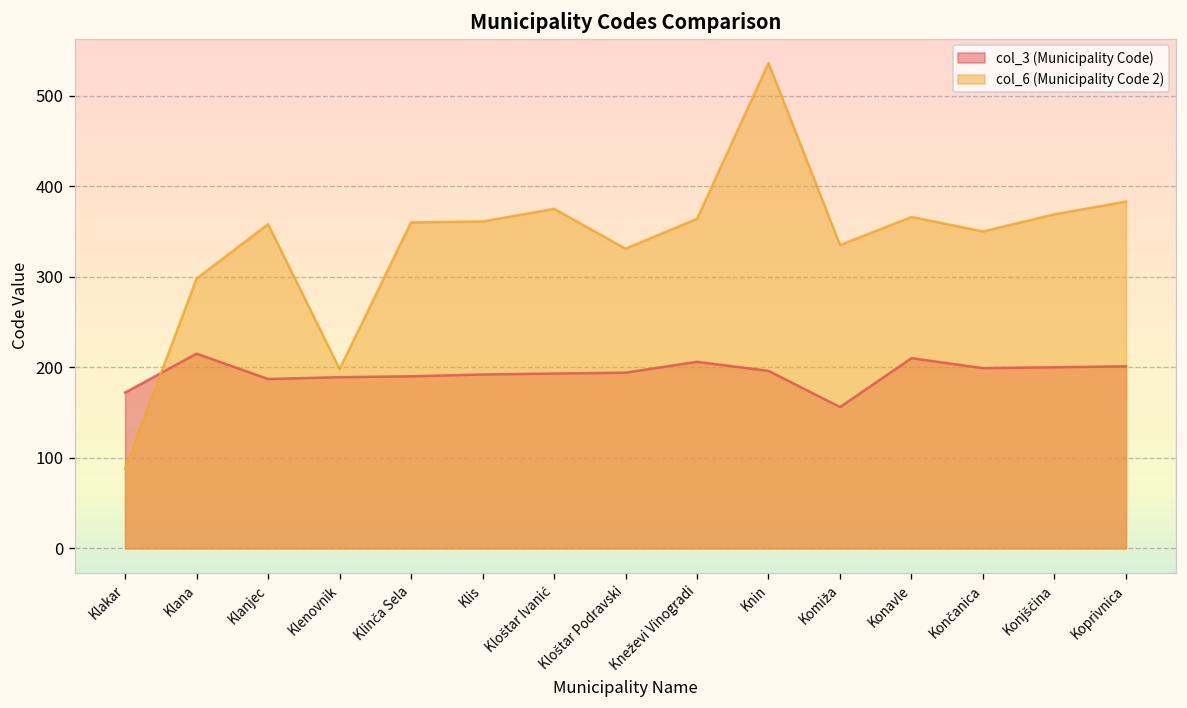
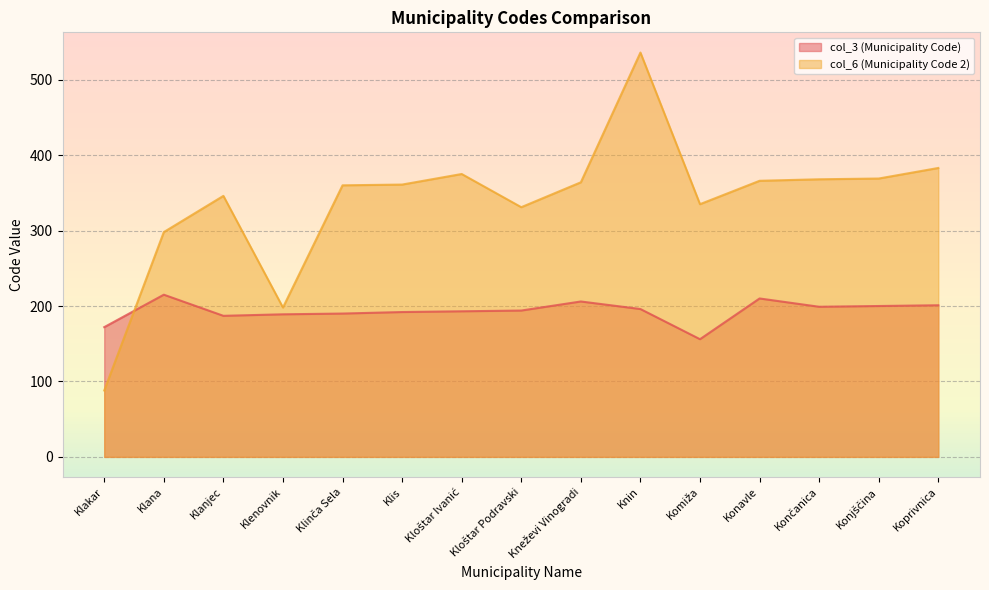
  {
    "col_3 (Municipality Code)": {
      "Klakar": 170,
      "Klana": 220,
      "Klanjec": 190,
      "Klenovnik": 190,
      "Klinča Sela": 190,
      "Klis": 190,
      "Kloštar Ivanić": 190,
      "Kloštar Podravski": 190,
      "Kneževi Vinogradi": 210,
      "Knin": 200,
      "Komiža": 160,
      "Konavle": 210,
      "Končanica": 200,
      "Konjščina": 200,
      "Koprivnica": 200
    },
    "col_6 (Municipality Code 2)": {
      "Klakar": 90,
      "Klana": 300,
-     "Klanjec": 360,
+     "Klanjec": 350,
      "Klenovnik": 200,
      "Klinča Sela": 360,
      "Klis": 360,
      "Kloštar Ivanić": 380,
      "Kloštar Podravski": 330,
      "Kneževi Vinogradi": 360,
      "Knin": 540,
      "Komiža": 340,
      "Konavle": 370,
-     "Končanica": 350,
+     "Končanica": 370,
      "Konjščina": 370,
      "Koprivnica": 380
    }
  }
